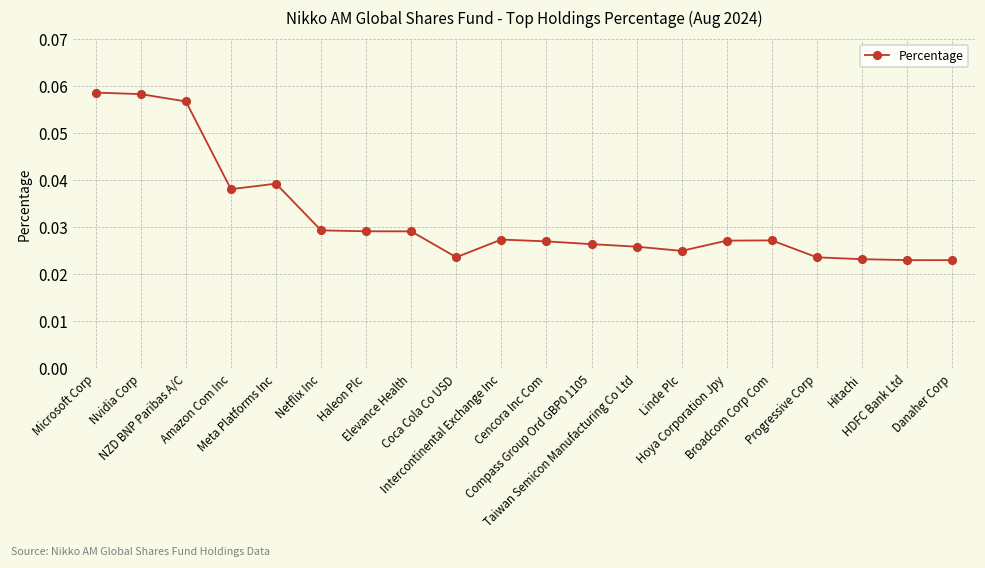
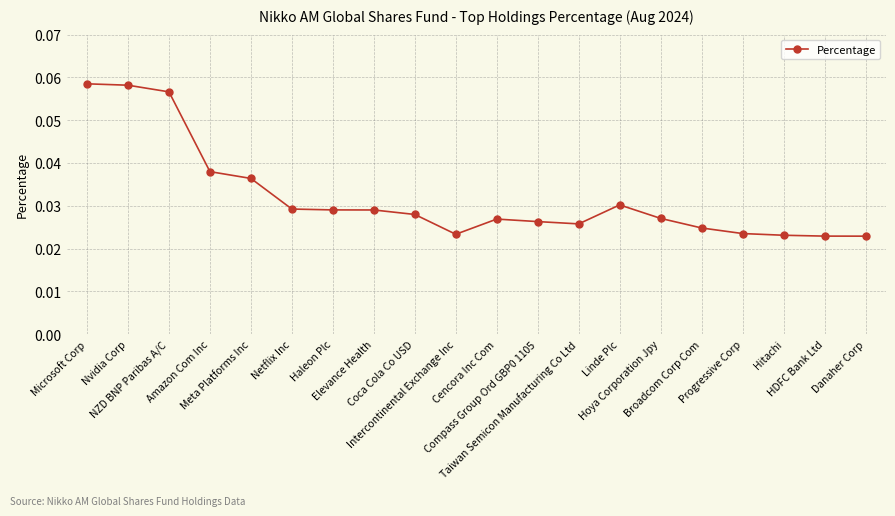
  {
    "Microsoft Corp": 0.059,
    "Nvidia Corp": 0.058,
    "NZD BNP Paribas A/C": 0.057,
    "Amazon Com Inc": 0.038,
-   "Meta Platforms Inc": 0.039,
+   "Meta Platforms Inc": 0.036,
    "Netflix Inc": 0.029,
    "Haleon Plc": 0.029,
    "Elevance Health": 0.029,
-   "Coca Cola Co USD": 0.024,
-   "Intercontinental Exchange Inc": 0.027,
+   "Coca Cola Co USD": 0.028,
+   "Intercontinental Exchange Inc": 0.023,
    "Cencora Inc Com": 0.027,
    "Compass Group Ord GBP0 1105": 0.026,
    "Taiwan Semicon Manufacturing Co Ltd": 0.026,
-   "Linde Plc": 0.025,
+   "Linde Plc": 0.030,
    "Hoya Corporation Jpy": 0.027,
-   "Broadcom Corp Com": 0.027,
+   "Broadcom Corp Com": 0.025,
    "Progressive Corp": 0.024,
    "Hitachi": 0.023,
    "HDFC Bank Ltd": 0.023,
    "Danaher Corp": 0.023
  }
